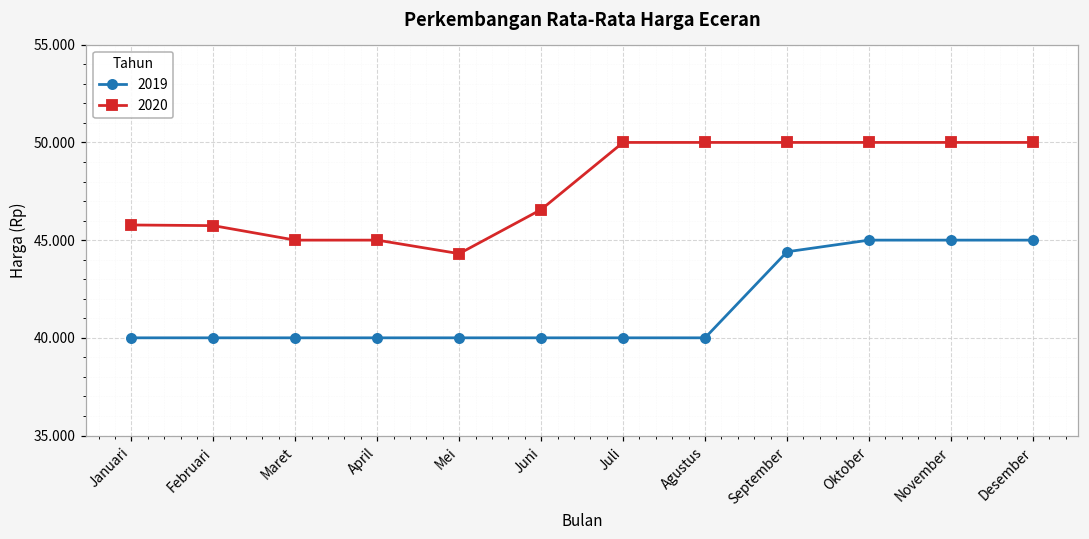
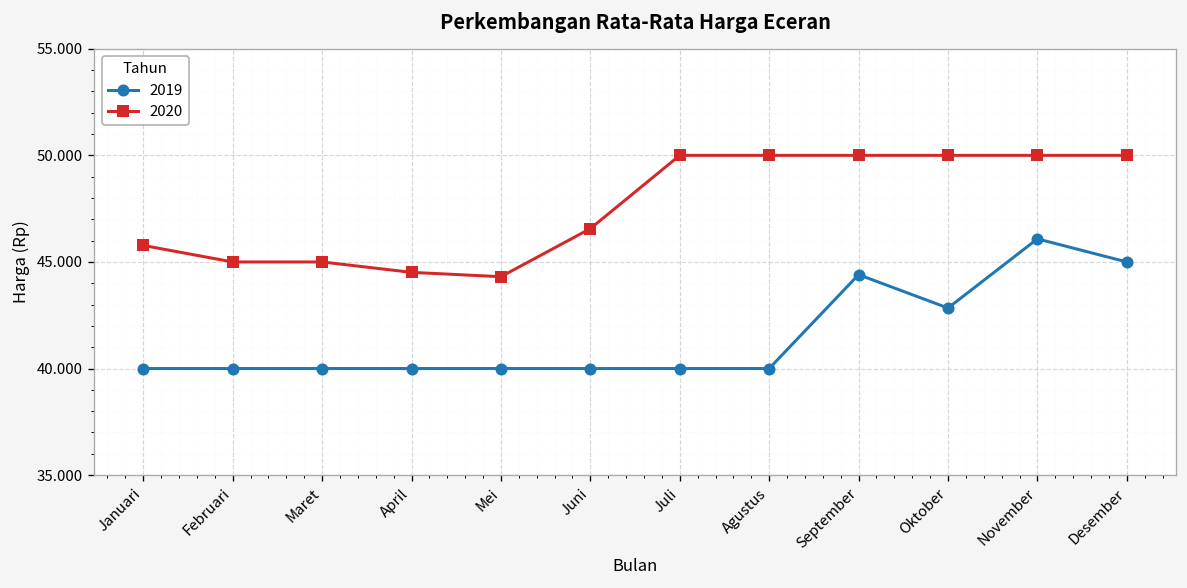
  {
    "2019": {
      "Januari": 40.0,
      "Februari": 40.0,
      "Maret": 40.0,
      "April": 40.0,
      "Mei": 40.0,
      "Juni": 40.0,
      "Juli": 40.0,
      "Agustus": 40.0,
      "September": 44.4,
-     "Oktober": 45.0,
-     "November": 45.0,
+     "Oktober": 42.8,
+     "November": 46.1,
      "Desember": 45.0
    },
    "2020": {
      "Januari": 45.8,
-     "Februari": 45.7,
+     "Februari": 45.0,
      "Maret": 45.0,
-     "April": 45.0,
+     "April": 44.5,
      "Mei": 44.3,
      "Juni": 46.6,
      "Juli": 50.0,
      "Agustus": 50.0,
      "September": 50.0,
      "Oktober": 50.0,
      "November": 50.0,
      "Desember": 50.0
    }
  }
